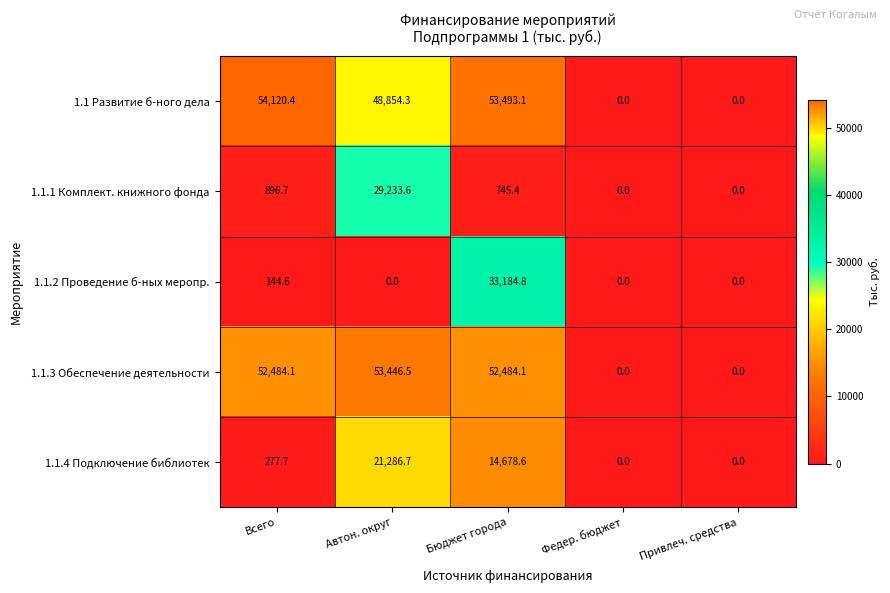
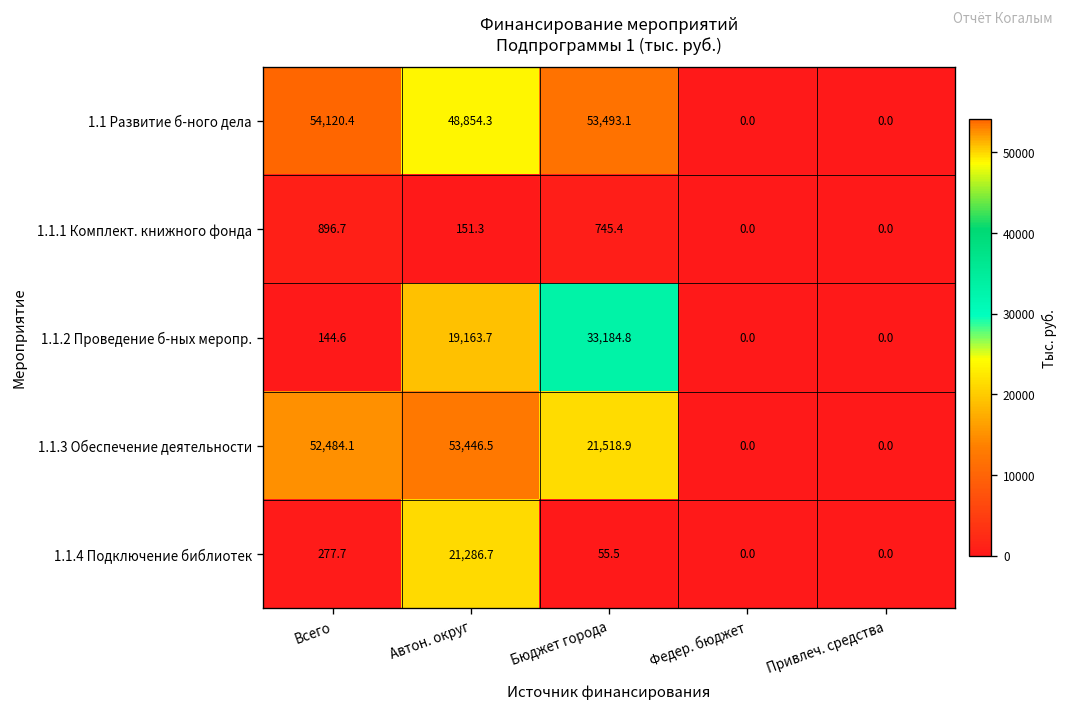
  {
    "1.1 Развитие б-ного дела": {
      "Всего": "54,120.4",
      "Автон. округ": "48,854.3",
      "Бюджет города": "53,493.1",
      "Федер. бюджет": "0.0",
      "Привлеч. средства": "0.0"
    },
    "1.1.1 Комплект. книжного фонда": {
      "Всего": "896.7",
-     "Автон. округ": "29,233.6",
+     "Автон. округ": "151.3",
      "Бюджет города": "745.4",
      "Федер. бюджет": "0.0",
      "Привлеч. средства": "0.0"
    },
    "1.1.2 Проведение б-ных меропр.": {
      "Всего": "144.6",
-     "Автон. округ": "0.0",
+     "Автон. округ": "19,163.7",
      "Бюджет города": "33,184.8",
      "Федер. бюджет": "0.0",
      "Привлеч. средства": "0.0"
    },
    "1.1.3 Обеспечение деятельности": {
      "Всего": "52,484.1",
      "Автон. округ": "53,446.5",
-     "Бюджет города": "52,484.1",
+     "Бюджет города": "21,518.9",
      "Федер. бюджет": "0.0",
      "Привлеч. средства": "0.0"
    },
    "1.1.4 Подключение библиотек": {
      "Всего": "277.7",
      "Автон. округ": "21,286.7",
-     "Бюджет города": "14,678.6",
+     "Бюджет города": "55.5",
      "Федер. бюджет": "0.0",
      "Привлеч. средства": "0.0"
    }
  }
